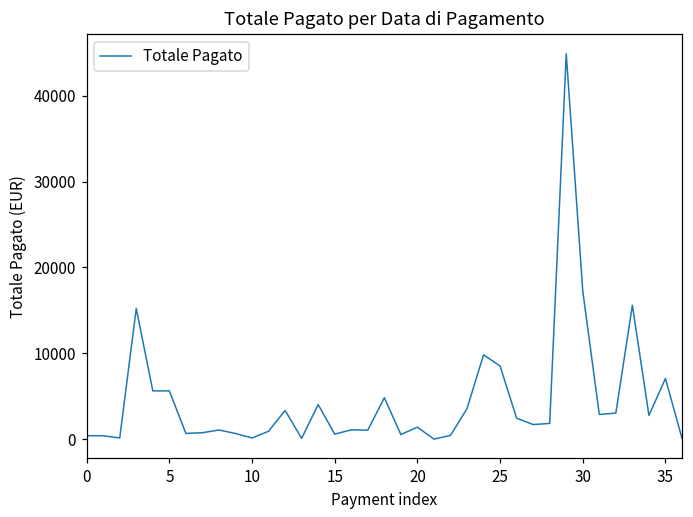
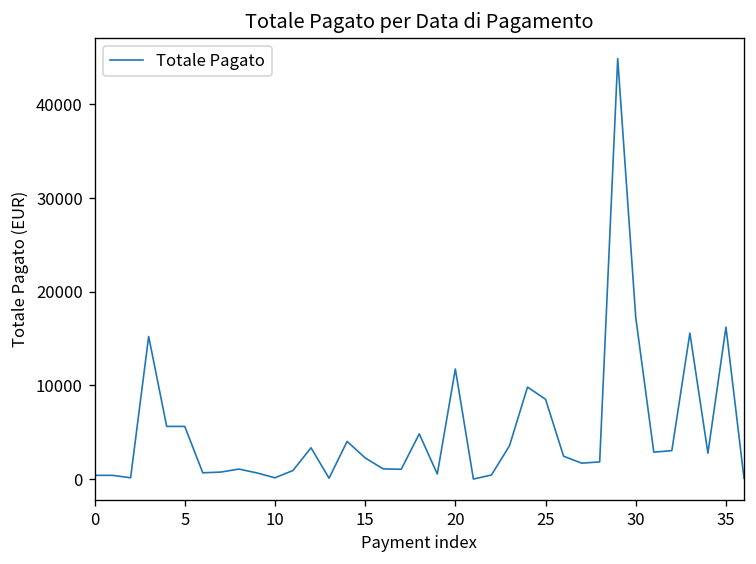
  {
    "0": 0,
    "5": 6000,
    "10": 0,
-   "15": 1000,
-   "20": 1000,
+   "15": 2000,
+   "20": 12000,
    "25": 9000,
    "30": 17000,
-   "35": 7000
+   "35": 16000
  }
